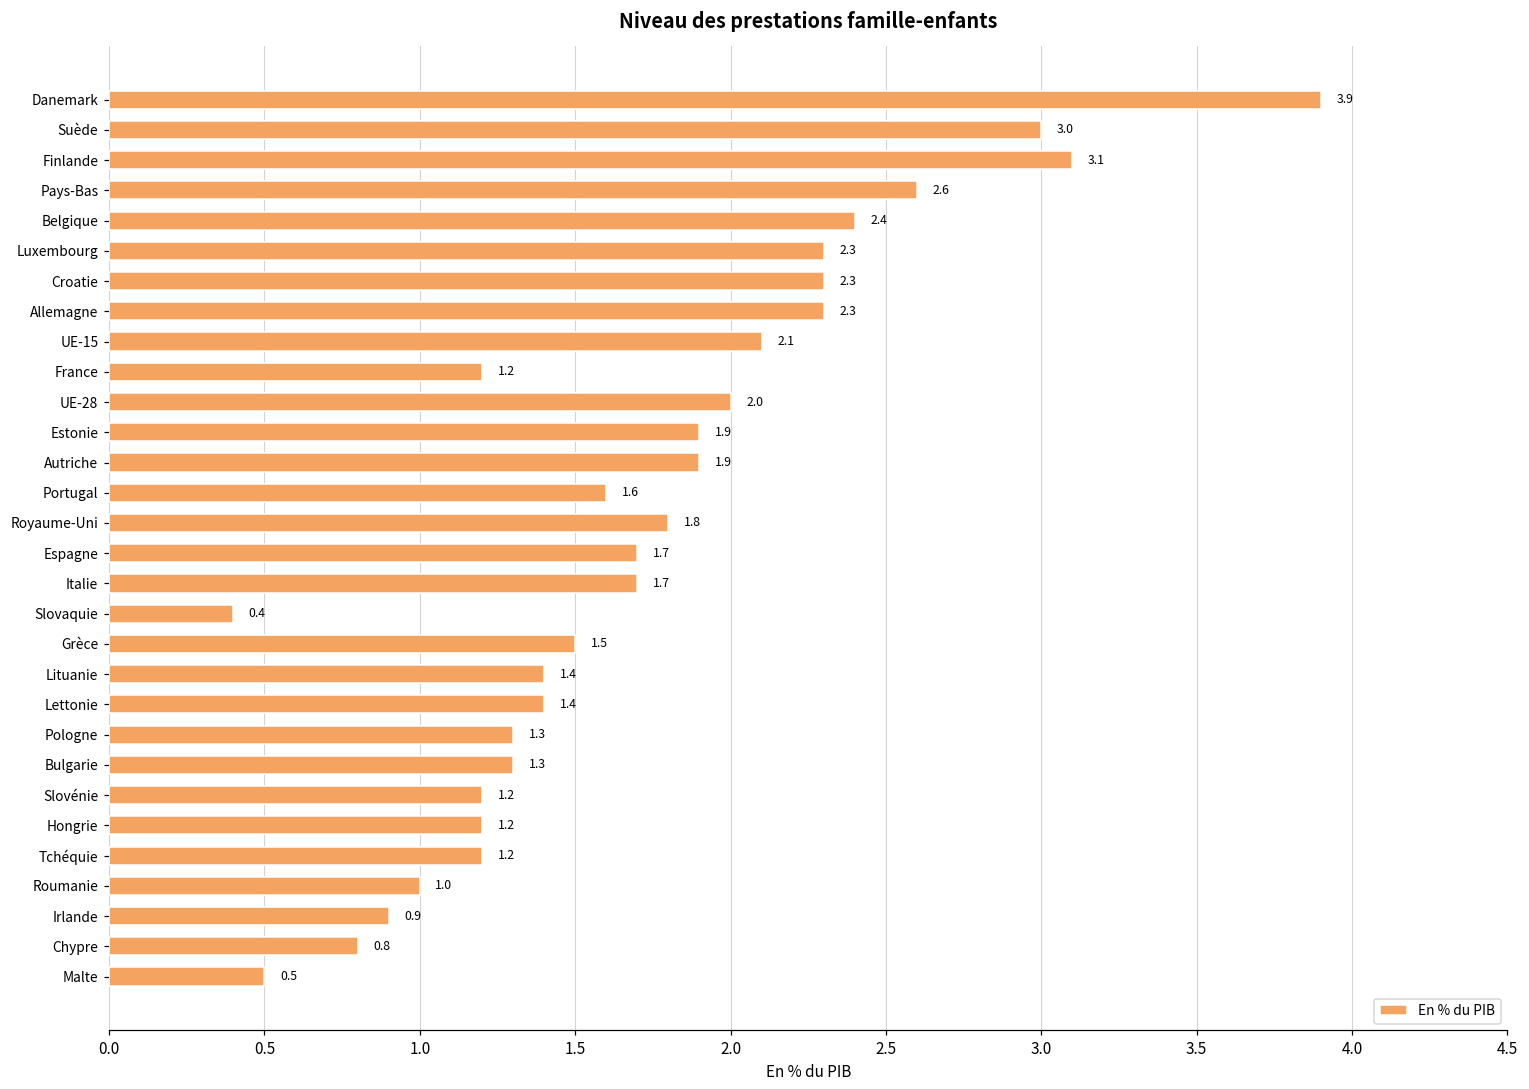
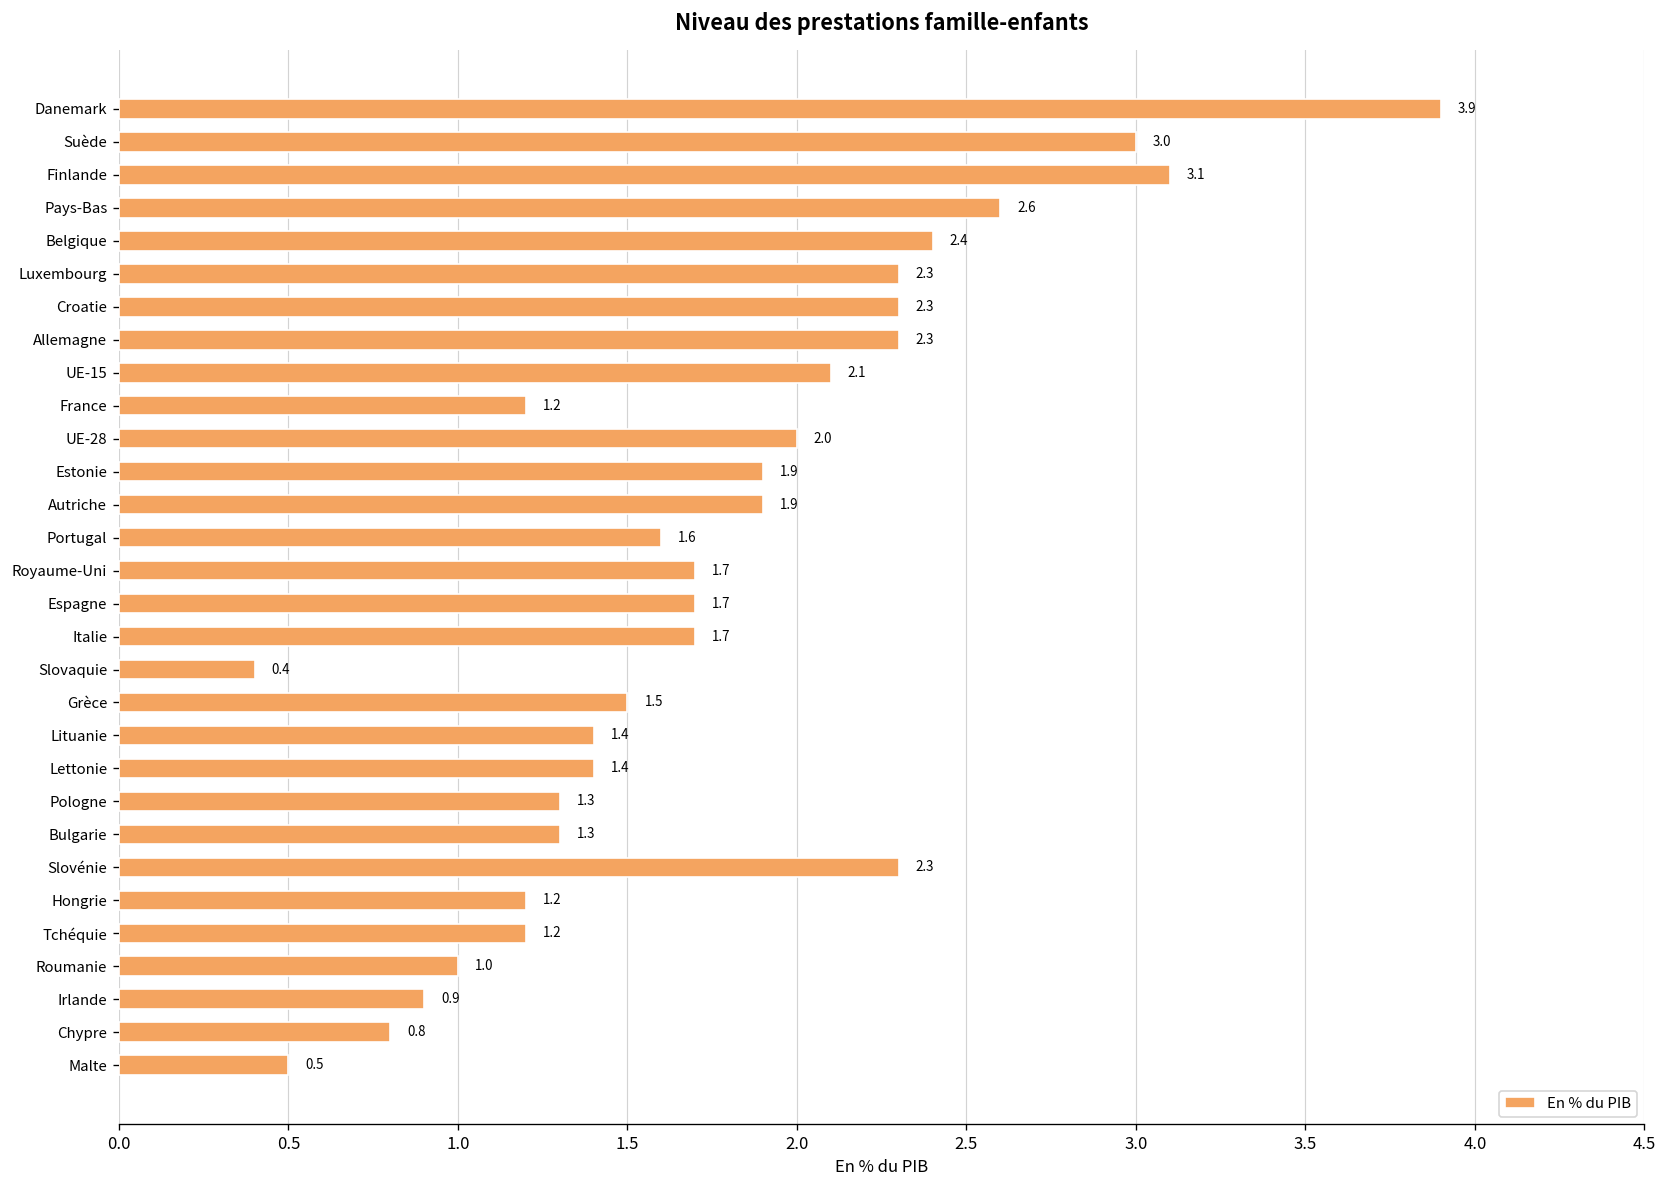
  {
    "Danemark": 3.9,
    "Suède": 3.0,
    "Finlande": 3.1,
    "Pays-Bas": 2.6,
    "Belgique": 2.4,
    "Luxembourg": 2.3,
    "Croatie": 2.3,
    "Allemagne": 2.3,
    "UE-15": 2.1,
    "France": 1.2,
    "UE-28": 2.0,
    "Estonie": 1.9,
    "Autriche": 1.9,
    "Portugal": 1.6,
-   "Royaume-Uni": 1.8,
+   "Royaume-Uni": 1.7,
    "Espagne": 1.7,
    "Italie": 1.7,
    "Slovaquie": 0.4,
    "Grèce": 1.5,
    "Lituanie": 1.4,
    "Lettonie": 1.4,
    "Pologne": 1.3,
    "Bulgarie": 1.3,
-   "Slovénie": 1.2,
+   "Slovénie": 2.3,
    "Hongrie": 1.2,
    "Tchéquie": 1.2,
    "Roumanie": 1.0,
    "Irlande": 0.9,
    "Chypre": 0.8,
    "Malte": 0.5
  }
